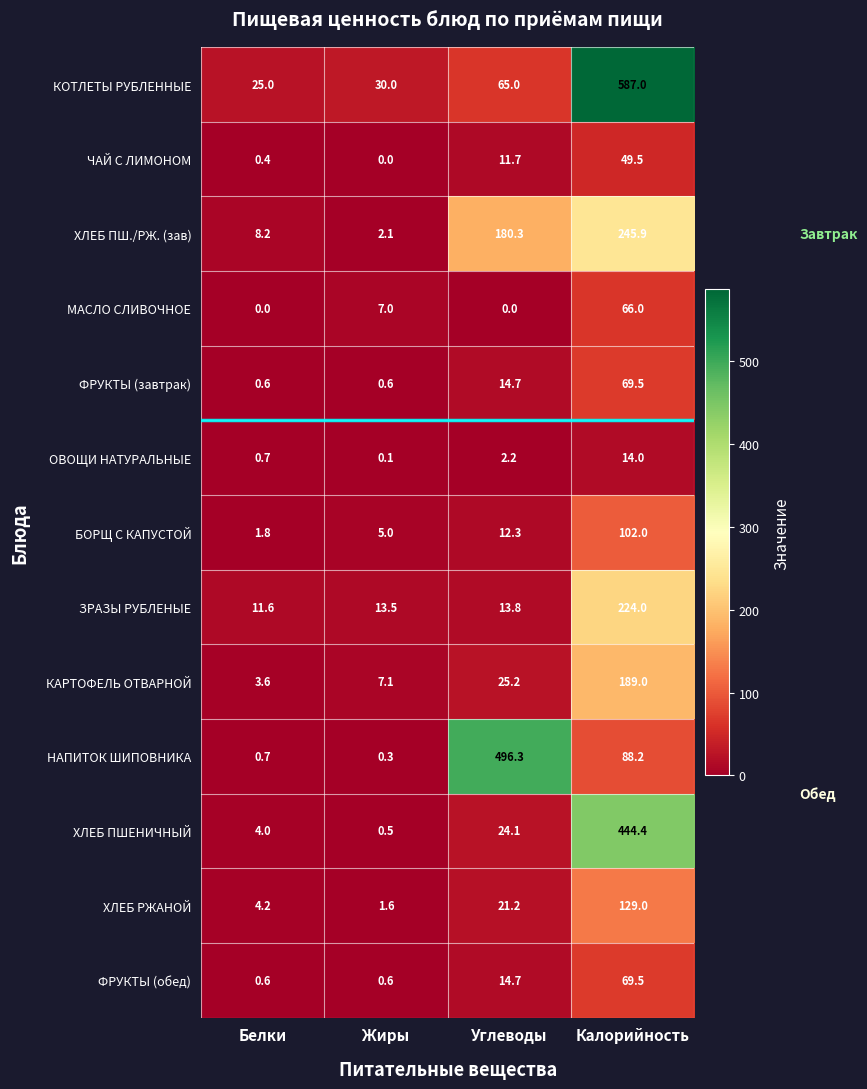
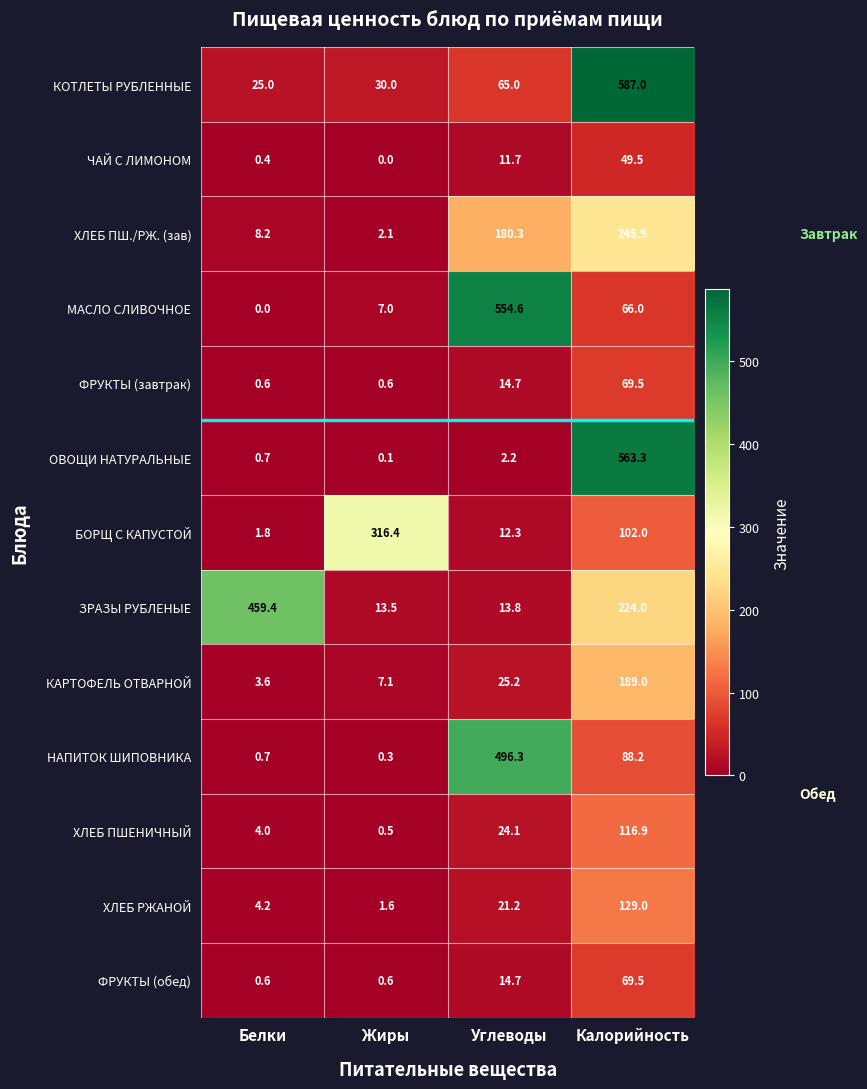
  {
    "КОТЛЕТЫ РУБЛЕННЫЕ": {
      "Белки": 25.0,
      "Жиры": 30.0,
      "Углеводы": 65.0,
      "Калорийность": 587.0
    },
    "ЧАЙ С ЛИМОНОМ": {
      "Белки": 0.4,
      "Жиры": 0.0,
      "Углеводы": 11.7,
      "Калорийность": 49.5
    },
    "ХЛЕБ ПШ./РЖ. (зав)": {
      "Белки": 8.2,
      "Жиры": 2.1,
      "Углеводы": 180.3,
      "Калорийность": 245.9
    },
    "МАСЛО СЛИВОЧНОЕ": {
      "Белки": 0.0,
      "Жиры": 7.0,
-     "Углеводы": 0.0,
+     "Углеводы": 554.6,
      "Калорийность": 66.0
    },
    "ФРУКТЫ (завтрак)": {
      "Белки": 0.6,
      "Жиры": 0.6,
      "Углеводы": 14.7,
      "Калорийность": 69.5
    },
    "ОВОЩИ НАТУРАЛЬНЫЕ": {
      "Белки": 0.7,
      "Жиры": 0.1,
      "Углеводы": 2.2,
-     "Калорийность": 14.0
+     "Калорийность": 563.3
    },
    "БОРЩ С КАПУСТОЙ": {
      "Белки": 1.8,
-     "Жиры": 5.0,
+     "Жиры": 316.4,
      "Углеводы": 12.3,
      "Калорийность": 102.0
    },
    "ЗРАЗЫ РУБЛЕНЫЕ": {
-     "Белки": 11.6,
+     "Белки": 459.4,
      "Жиры": 13.5,
      "Углеводы": 13.8,
      "Калорийность": 224.0
    },
    "КАРТОФЕЛЬ ОТВАРНОЙ": {
      "Белки": 3.6,
      "Жиры": 7.1,
      "Углеводы": 25.2,
      "Калорийность": 189.0
    },
    "НАПИТОК ШИПОВНИКА": {
      "Белки": 0.7,
      "Жиры": 0.3,
      "Углеводы": 496.3,
      "Калорийность": 88.2
    },
    "ХЛЕБ ПШЕНИЧНЫЙ": {
      "Белки": 4.0,
      "Жиры": 0.5,
      "Углеводы": 24.1,
-     "Калорийность": 444.4
+     "Калорийность": 116.9
    },
    "ХЛЕБ РЖАНОЙ": {
      "Белки": 4.2,
      "Жиры": 1.6,
      "Углеводы": 21.2,
      "Калорийность": 129.0
    },
    "ФРУКТЫ (обед)": {
      "Белки": 0.6,
      "Жиры": 0.6,
      "Углеводы": 14.7,
      "Калорийность": 69.5
    }
  }
